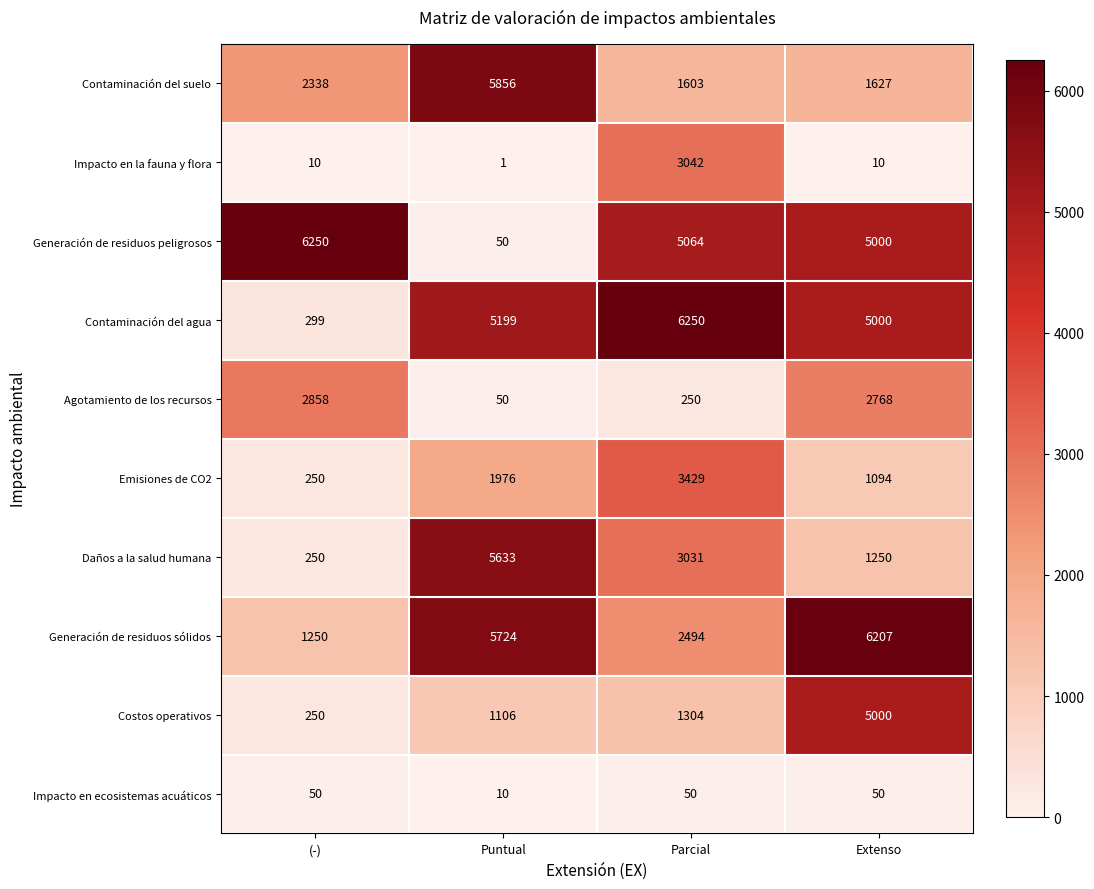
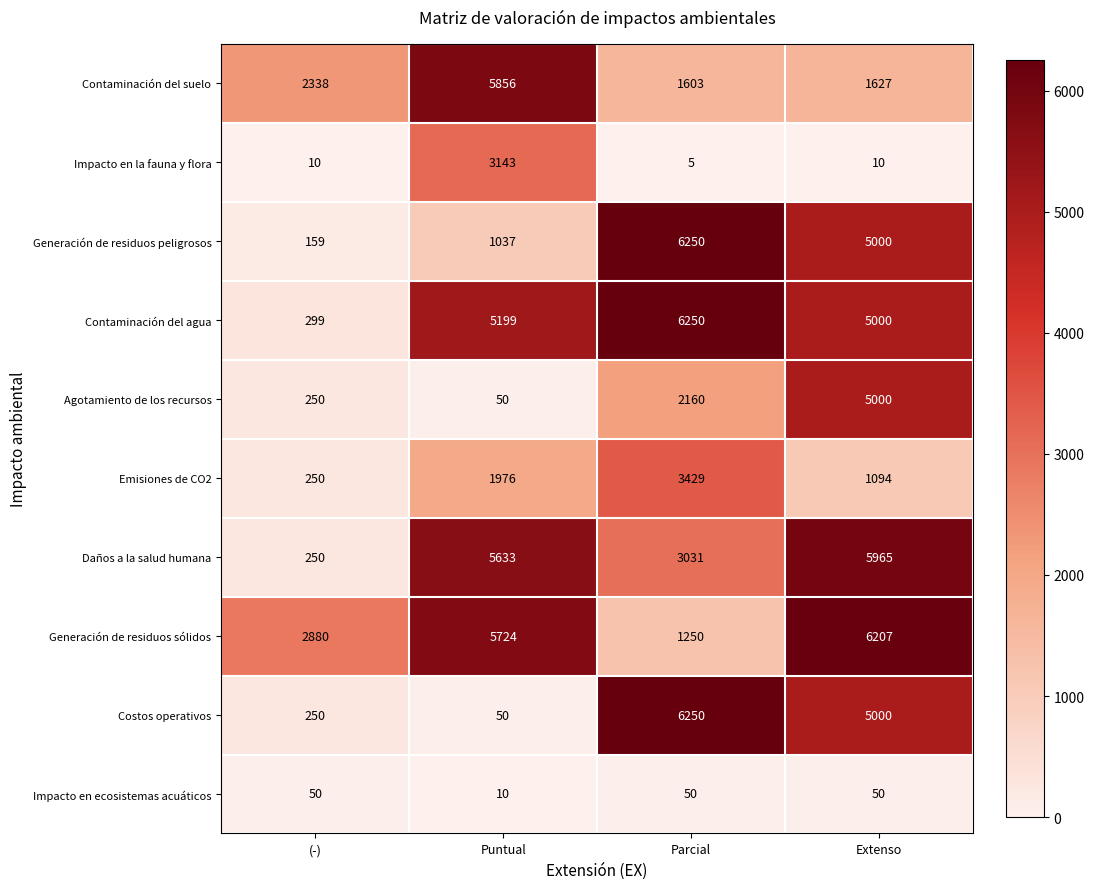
  {
    "Contaminación del suelo": {
      "(-)": 2338,
      "Puntual": 5856,
      "Parcial": 1603,
      "Extenso": 1627
    },
    "Impacto en la fauna y flora": {
      "(-)": 10,
-     "Puntual": 1,
-     "Parcial": 3042,
+     "Puntual": 3143,
+     "Parcial": 5,
      "Extenso": 10
    },
    "Generación de residuos peligrosos": {
-     "(-)": 6250,
-     "Puntual": 50,
-     "Parcial": 5064,
+     "(-)": 159,
+     "Puntual": 1037,
+     "Parcial": 6250,
      "Extenso": 5000
    },
    "Contaminación del agua": {
      "(-)": 299,
      "Puntual": 5199,
      "Parcial": 6250,
      "Extenso": 5000
    },
    "Agotamiento de los recursos": {
-     "(-)": 2858,
+     "(-)": 250,
      "Puntual": 50,
-     "Parcial": 250,
-     "Extenso": 2768
+     "Parcial": 2160,
+     "Extenso": 5000
    },
    "Emisiones de CO2": {
      "(-)": 250,
      "Puntual": 1976,
      "Parcial": 3429,
      "Extenso": 1094
    },
    "Daños a la salud humana": {
      "(-)": 250,
      "Puntual": 5633,
      "Parcial": 3031,
-     "Extenso": 1250
+     "Extenso": 5965
    },
    "Generación de residuos sólidos": {
-     "(-)": 1250,
+     "(-)": 2880,
      "Puntual": 5724,
-     "Parcial": 2494,
+     "Parcial": 1250,
      "Extenso": 6207
    },
    "Costos operativos": {
      "(-)": 250,
-     "Puntual": 1106,
-     "Parcial": 1304,
+     "Puntual": 50,
+     "Parcial": 6250,
      "Extenso": 5000
    },
    "Impacto en ecosistemas acuáticos": {
      "(-)": 50,
      "Puntual": 10,
      "Parcial": 50,
      "Extenso": 50
    }
  }
